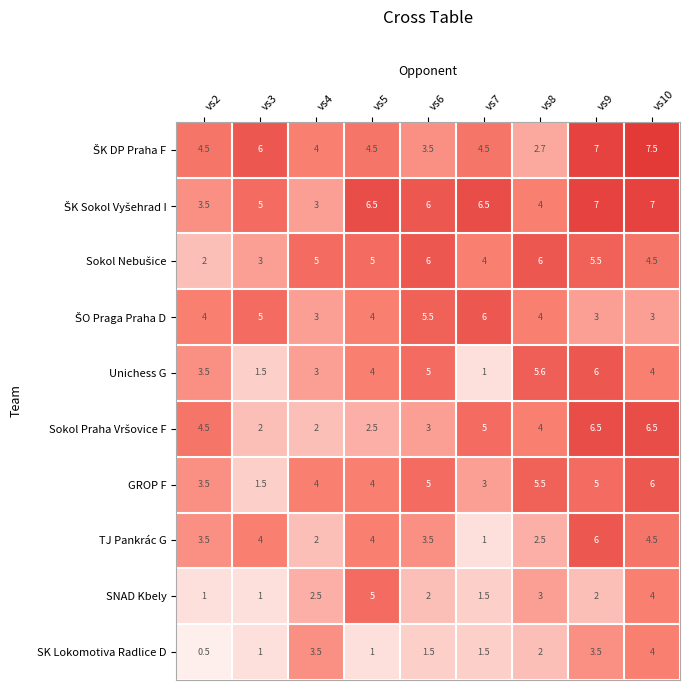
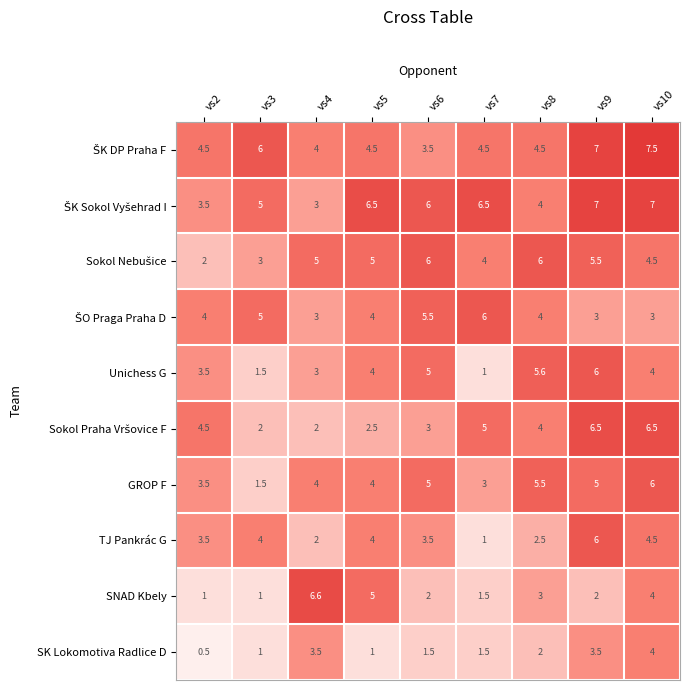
  {
    "ŠK DP Praha F": {
      "vs2": 4.5,
      "vs3": 6,
      "vs4": 4,
      "vs5": 4.5,
      "vs6": 3.5,
      "vs7": 4.5,
-     "vs8": 2.7,
+     "vs8": 4.5,
      "vs9": 7,
      "vs10": 7.5
    },
    "ŠK Sokol Vyšehrad I": {
      "vs2": 3.5,
      "vs3": 5,
      "vs4": 3,
      "vs5": 6.5,
      "vs6": 6,
      "vs7": 6.5,
      "vs8": 4,
      "vs9": 7,
      "vs10": 7
    },
    "Sokol Nebušice": {
      "vs2": 2,
      "vs3": 3,
      "vs4": 5,
      "vs5": 5,
      "vs6": 6,
      "vs7": 4,
      "vs8": 6,
      "vs9": 5.5,
      "vs10": 4.5
    },
    "ŠO Praga Praha D": {
      "vs2": 4,
      "vs3": 5,
      "vs4": 3,
      "vs5": 4,
      "vs6": 5.5,
      "vs7": 6,
      "vs8": 4,
      "vs9": 3,
      "vs10": 3
    },
    "Unichess G": {
      "vs2": 3.5,
      "vs3": 1.5,
      "vs4": 3,
      "vs5": 4,
      "vs6": 5,
      "vs7": 1,
      "vs8": 5.6,
      "vs9": 6,
      "vs10": 4
    },
    "Sokol Praha Vršovice F": {
      "vs2": 4.5,
      "vs3": 2,
      "vs4": 2,
      "vs5": 2.5,
      "vs6": 3,
      "vs7": 5,
      "vs8": 4,
      "vs9": 6.5,
      "vs10": 6.5
    },
    "GROP F": {
      "vs2": 3.5,
      "vs3": 1.5,
      "vs4": 4,
      "vs5": 4,
      "vs6": 5,
      "vs7": 3,
      "vs8": 5.5,
      "vs9": 5,
      "vs10": 6
    },
    "TJ Pankrác G": {
      "vs2": 3.5,
      "vs3": 4,
      "vs4": 2,
      "vs5": 4,
      "vs6": 3.5,
      "vs7": 1,
      "vs8": 2.5,
      "vs9": 6,
      "vs10": 4.5
    },
    "SNAD Kbely": {
      "vs2": 1,
      "vs3": 1,
-     "vs4": 2.5,
+     "vs4": 6.6,
      "vs5": 5,
      "vs6": 2,
      "vs7": 1.5,
      "vs8": 3,
      "vs9": 2,
      "vs10": 4
    },
    "SK Lokomotiva Radlice D": {
      "vs2": 0.5,
      "vs3": 1,
      "vs4": 3.5,
      "vs5": 1,
      "vs6": 1.5,
      "vs7": 1.5,
      "vs8": 2,
      "vs9": 3.5,
      "vs10": 4
    }
  }
